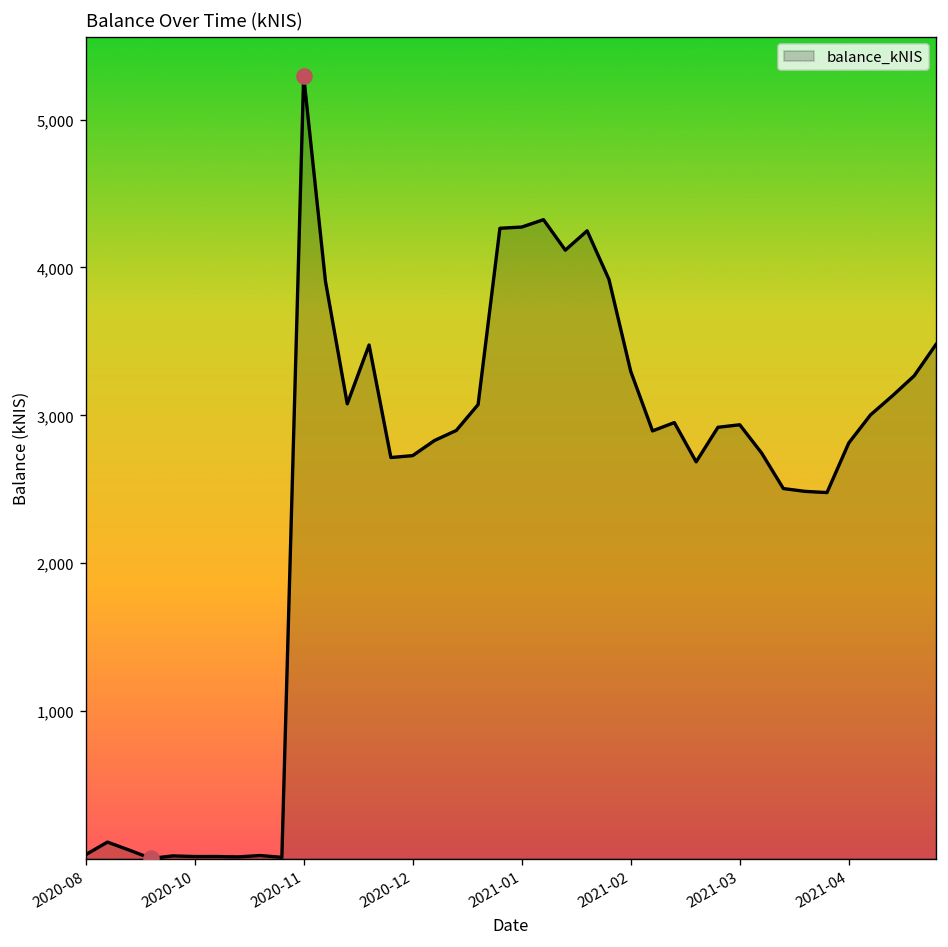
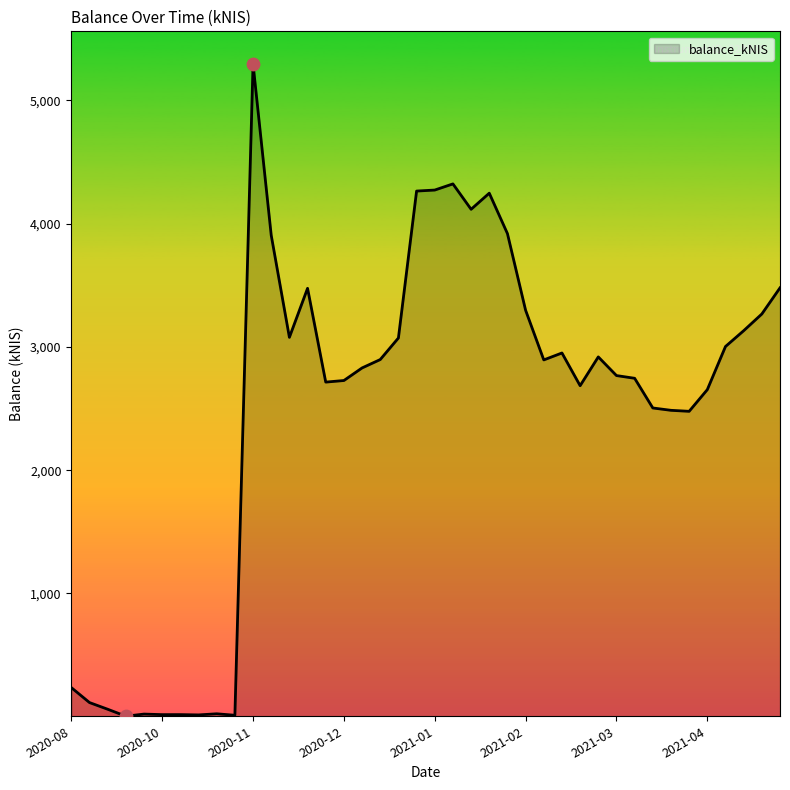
  {
    "balance_kNIS": {
-     "2020-08": "30",
+     "2020-08": "240",
      "2020-10": "20",
      "2020-12": "2,730",
      "2021-01": "4,270",
      "2021-02": "3,300",
-     "2021-03": "2,940",
-     "2021-04": "2,810"
+     "2021-03": "2,770",
+     "2021-04": "2,650"
    }
  }
